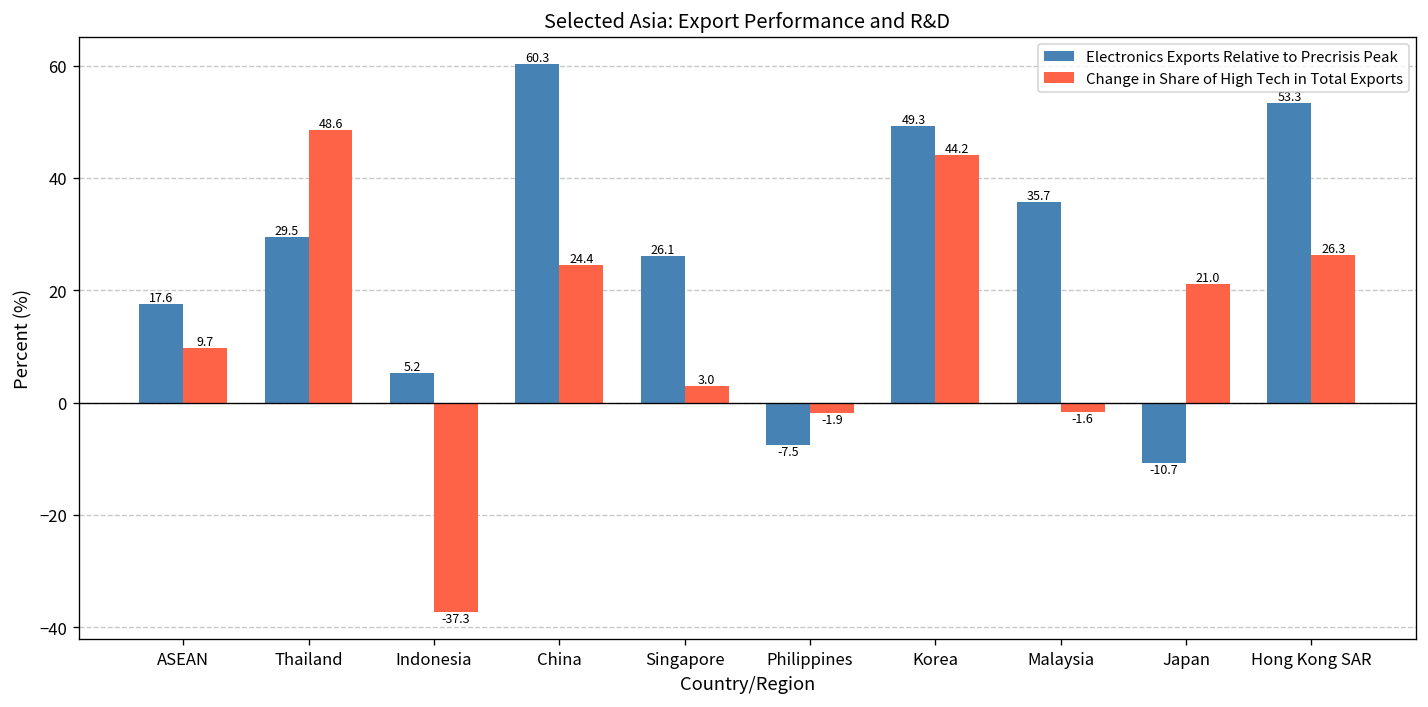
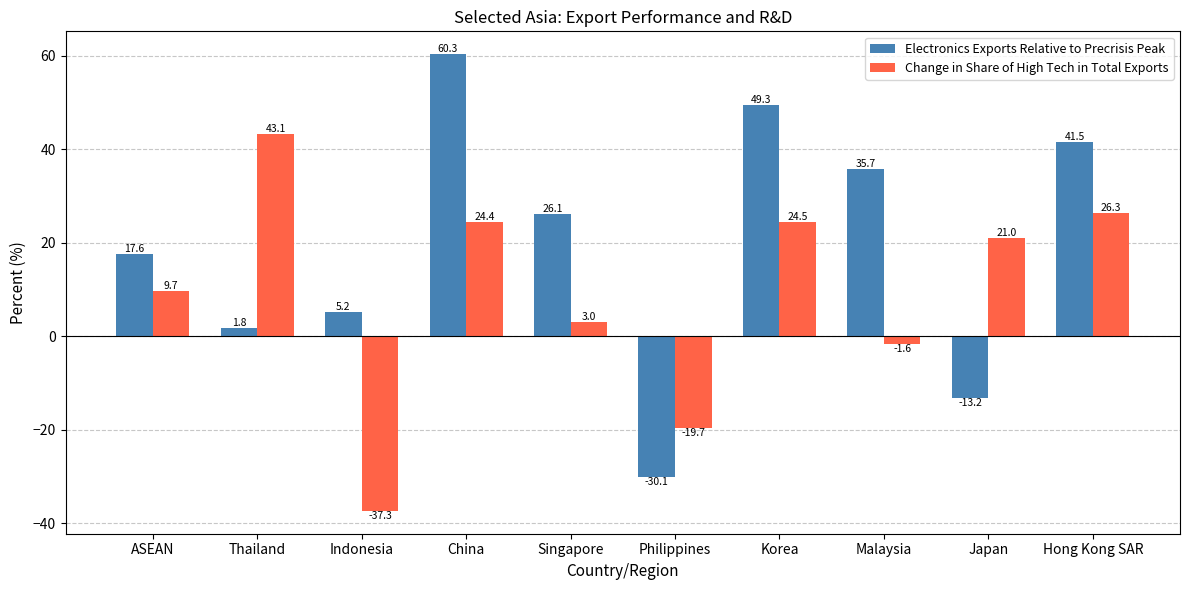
  {
    "Electronics Exports Relative to Precrisis Peak": {
      "ASEAN": 17.6,
-     "Thailand": 29.5,
+     "Thailand": 1.8,
      "Indonesia": 5.2,
      "China": 60.3,
      "Singapore": 26.1,
-     "Philippines": -7.5,
+     "Philippines": -30.1,
      "Korea": 49.3,
      "Malaysia": 35.7,
-     "Japan": -10.7,
-     "Hong Kong SAR": 53
+     "Japan": -13.2,
+     "Hong Kong SAR": 42
    },
    "Change in Share of High Tech in Total Exports": {
      "ASEAN": 9.7,
-     "Thailand": 48.6,
+     "Thailand": 43.1,
      "Indonesia": -37.3,
      "China": 24.4,
      "Singapore": 3.0,
-     "Philippines": -1.9,
-     "Korea": 44.2,
+     "Philippines": -19.7,
+     "Korea": 24.5,
      "Malaysia": -1.6,
      "Japan": 21.0,
      "Hong Kong SAR": 26.3
    }
  }
